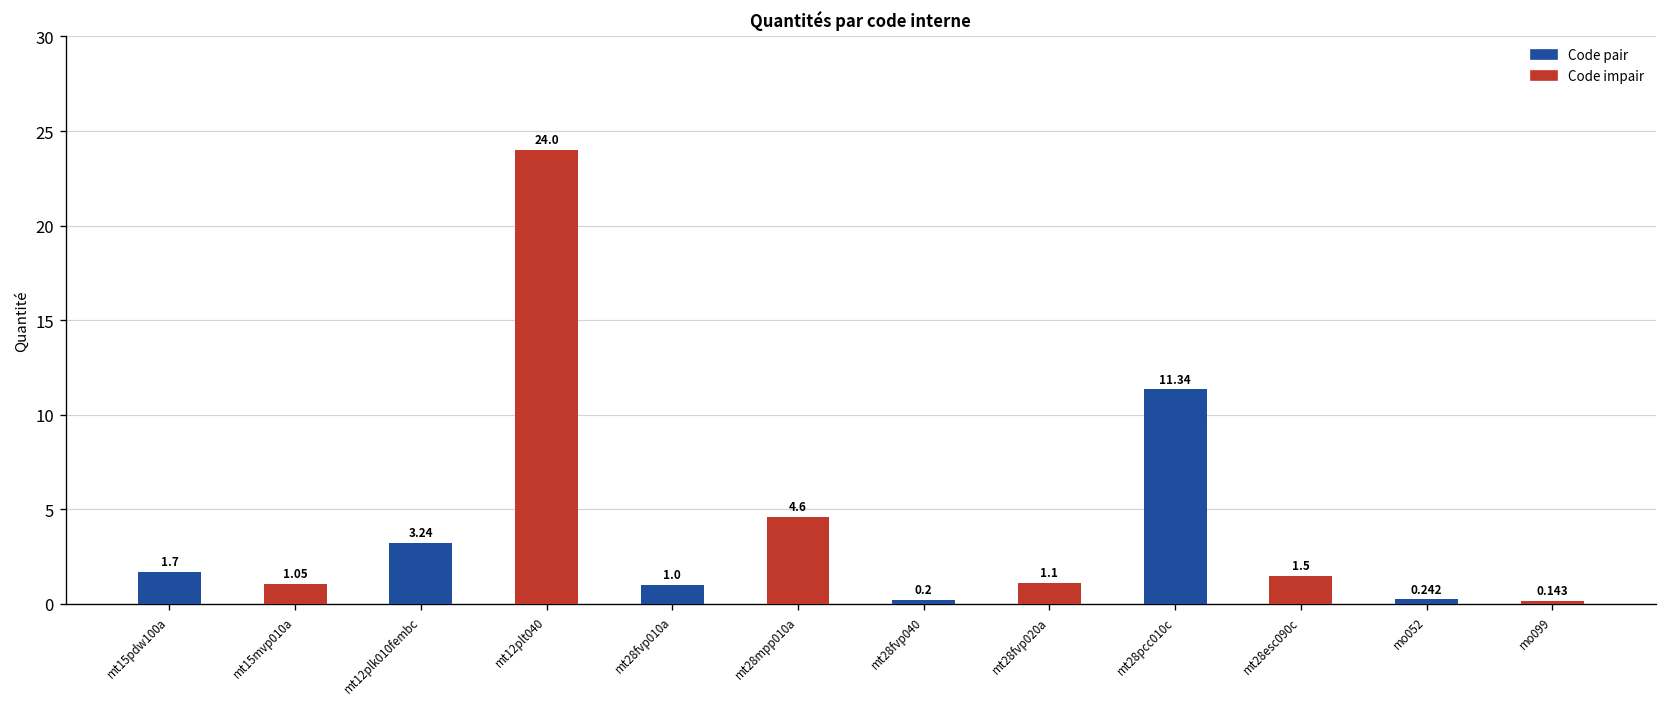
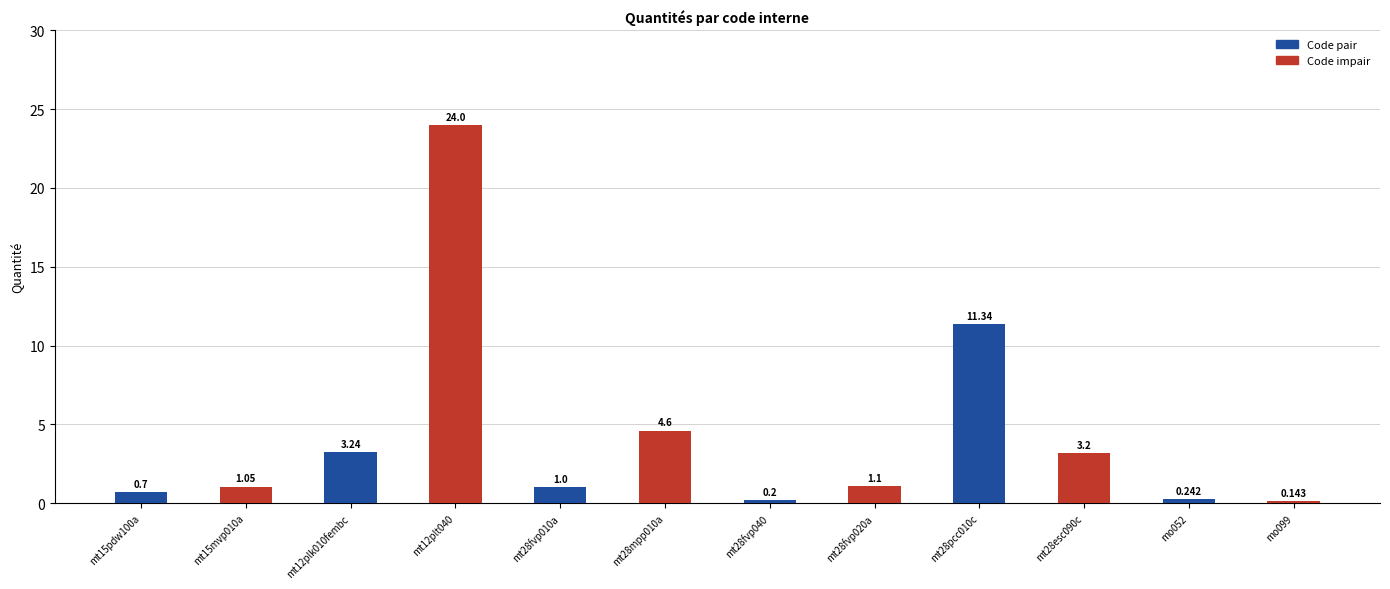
  {
-   "mt15pdw100a": 1.7,
+   "mt15pdw100a": 0.7,
    "mt15mvp010a": 1.05,
    "mt12plk010fembc": 3.24,
    "mt12plt040": 24.0,
    "mt28fvp010a": 1.0,
    "mt28mpp010a": 4.6,
    "mt28fvp040": 0.2,
    "mt28fvp020a": 1.1,
    "mt28pcc010c": 11.34,
-   "mt28esc090c": 1.5,
+   "mt28esc090c": 3.2,
    "mo052": 0.242,
    "mo099": 0.143
  }
